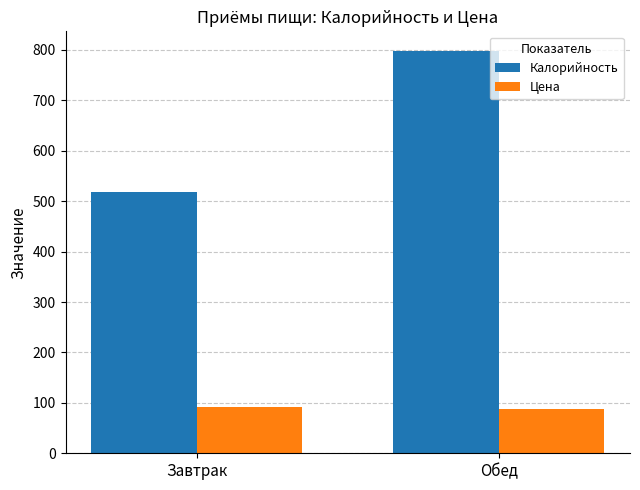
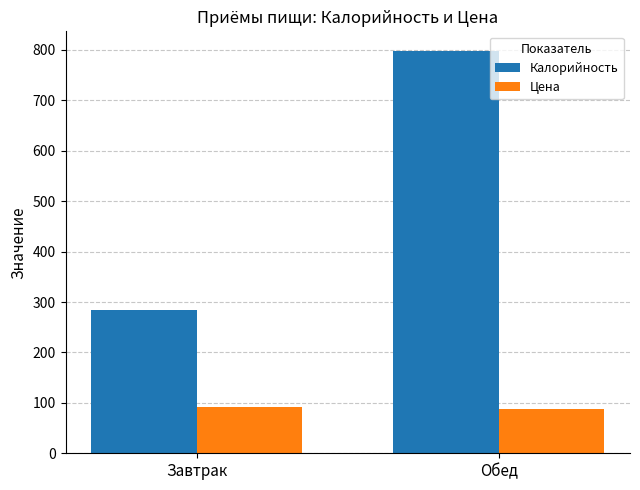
  {
    "Калорийность": {
-     "Завтрак": 520,
+     "Завтрак": 280,
      "Обед": 800
    },
    "Цена": {
      "Завтрак": 90,
      "Обед": 90
    }
  }
